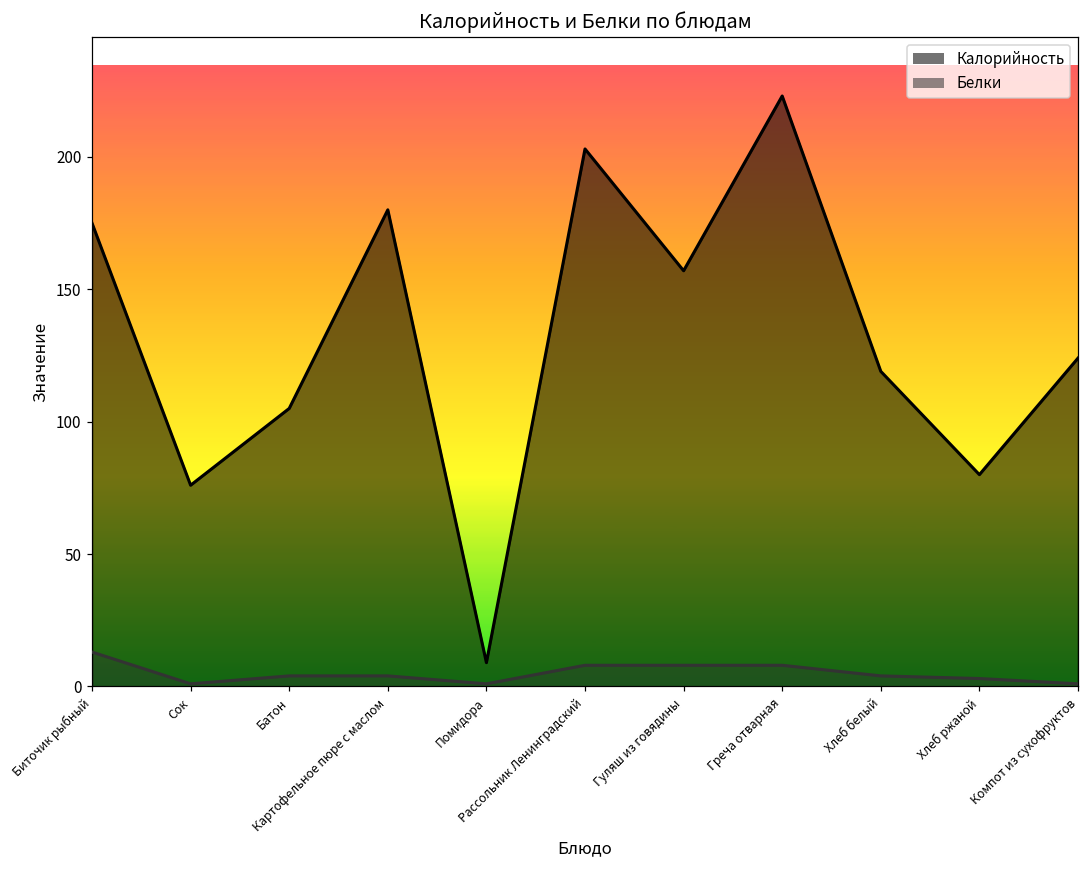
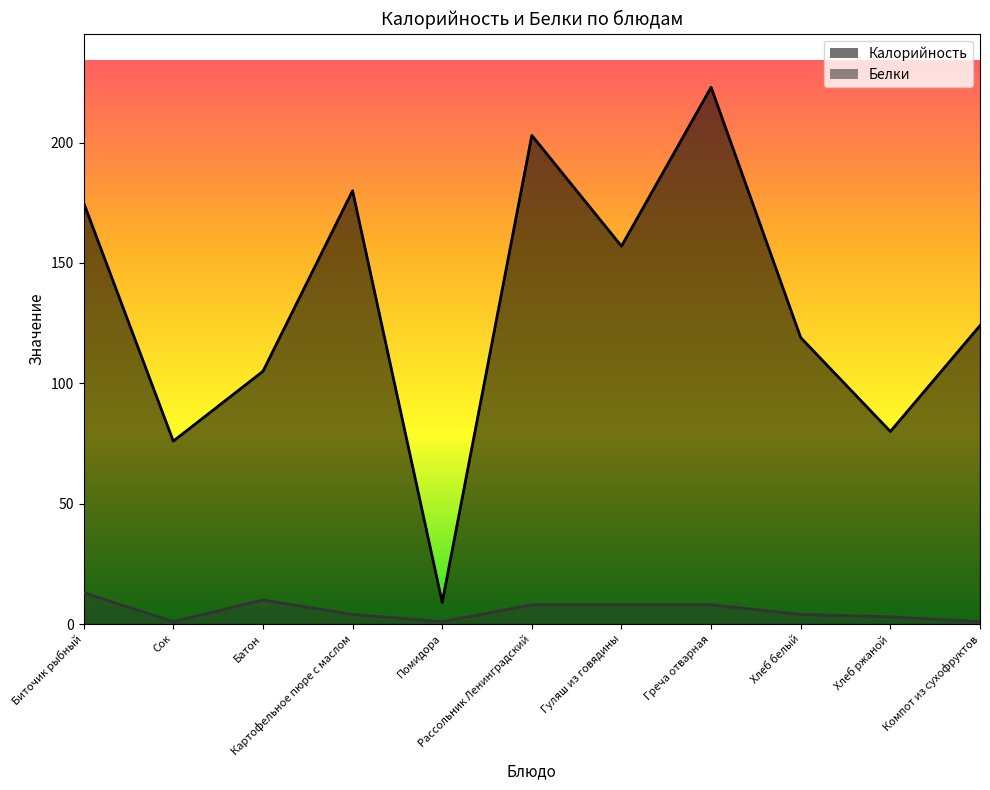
  {
    "Калорийность": {
      "Биточик рыбный": 175,
      "Сок": 76,
      "Батон": 105,
      "Картофельное пюре с маслом": 180,
      "Помидора": 9,
      "Рассольник Ленинградский": 203,
      "Гуляш из говядины": 157,
      "Греча отварная": 223,
      "Хлеб белый": 119,
      "Хлеб ржаной": 80,
      "Компот из сухофруктов": 124
    },
    "Белки": {
      "Биточик рыбный": 13,
      "Сок": 1,
-     "Батон": 4,
+     "Батон": 10,
      "Картофельное пюре с маслом": 4,
      "Помидора": 1,
      "Рассольник Ленинградский": 8,
      "Гуляш из говядины": 8,
      "Греча отварная": 8,
      "Хлеб белый": 4,
      "Хлеб ржаной": 3,
      "Компот из сухофруктов": 1
    }
  }
